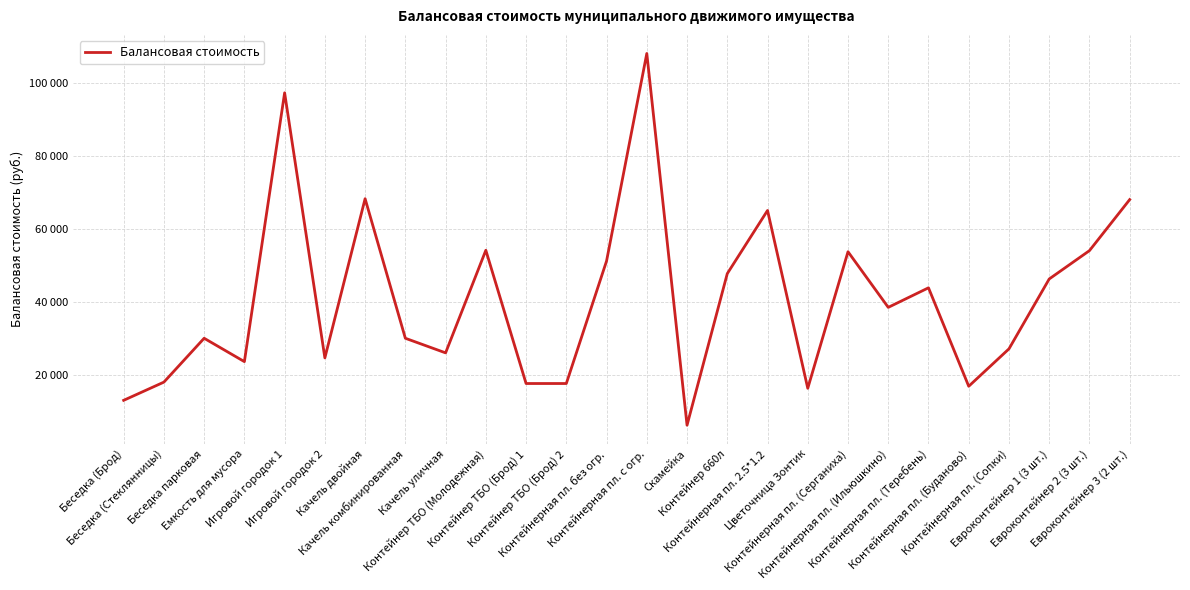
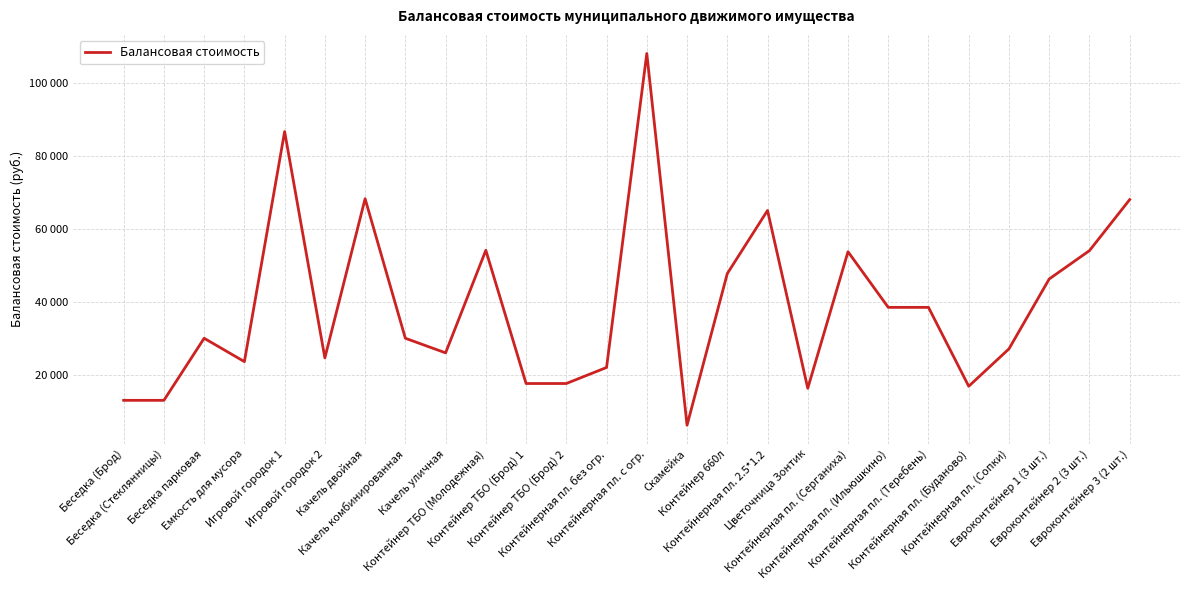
  {
    "Беседка (Брод)": 13000,
-   "Беседка (Стеклянницы)": 18000,
+   "Беседка (Стеклянницы)": 13000,
    "Беседка парковая": 30000,
    "Емкость для мусора": 24000,
-   "Игровой городок 1": 97000,
+   "Игровой городок 1": 87000,
    "Игровой городок 2": 25000,
    "Качель двойная": 68000,
    "Качель комбинированная": 30000,
    "Качель уличная": 26000,
    "Контейнер ТБО (Молодежная)": 54000,
    "Контейнер ТБО (Брод) 1": 18000,
    "Контейнер ТБО (Брод) 2": 18000,
-   "Контейнерная пл. без огр.": 51000,
+   "Контейнерная пл. без огр.": 22000,
    "Контейнерная пл. с огр.": 108000,
    "Скамейка": 6000,
    "Контейнер 660л": 48000,
    "Контейнерная пл. 2.5*1.2": 65000,
    "Цветочница Зонтик": 16000,
    "Контейнерная пл. (Серганиха)": 54000,
    "Контейнерная пл. (Ильюшкино)": 38000,
-   "Контейнерная пл. (Теребень)": 44000,
+   "Контейнерная пл. (Теребень)": 38000,
    "Контейнерная пл. (Буданово)": 17000,
    "Контейнерная пл. (Сопки)": 27000,
    "Евроконтейнер 1 (3 шт.)": 46000,
    "Евроконтейнер 2 (3 шт.)": 54000,
    "Евроконтейнер 3 (2 шт.)": 68000
  }
